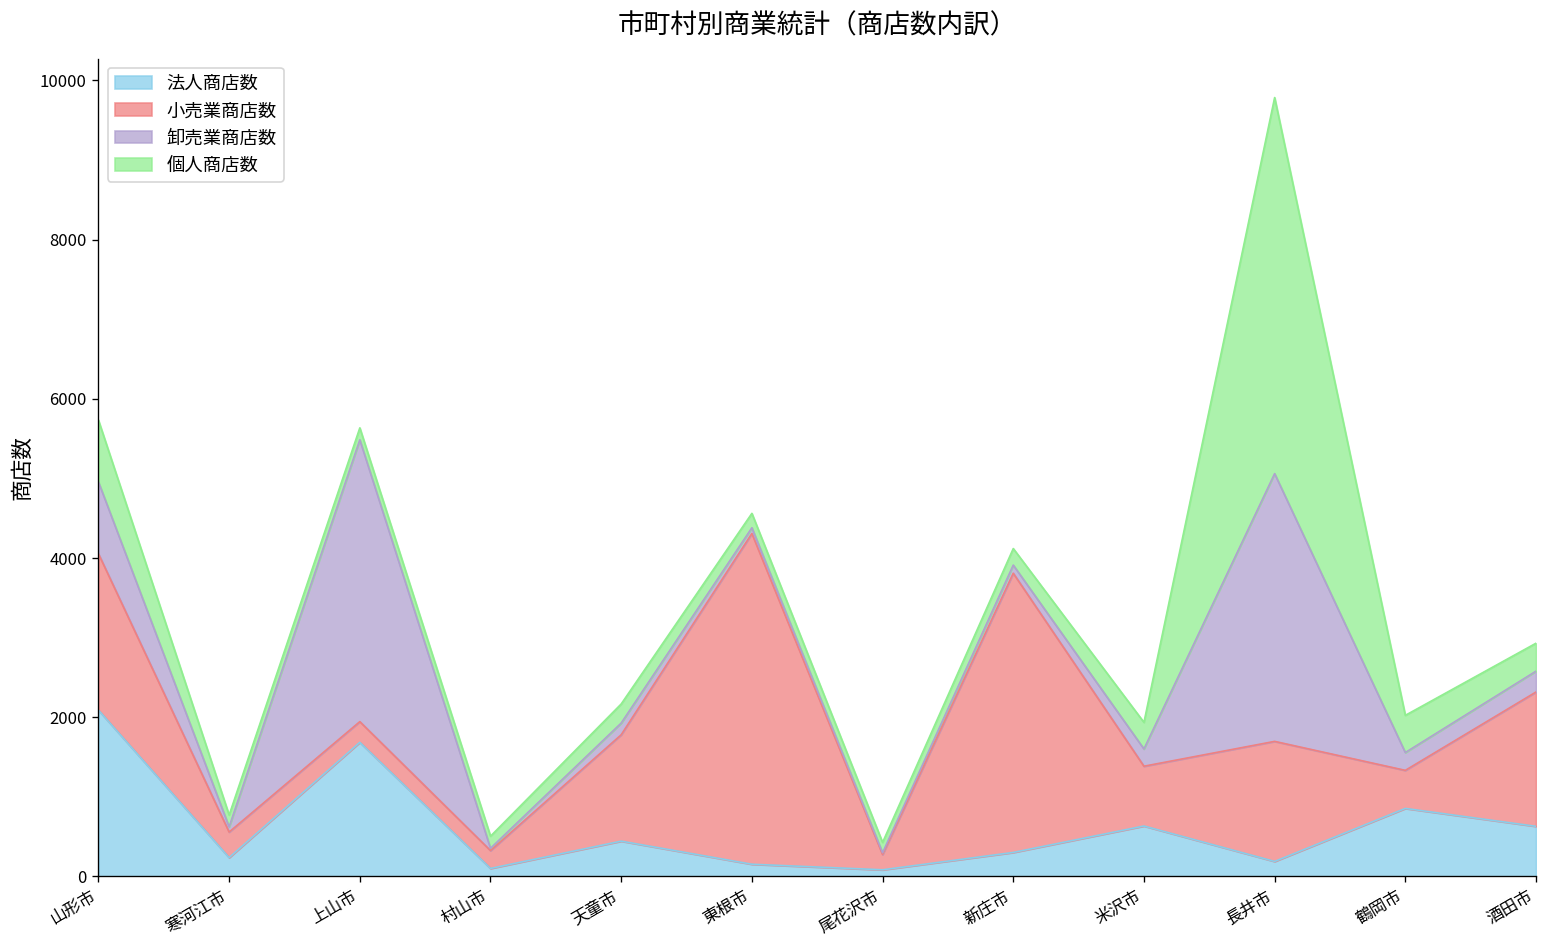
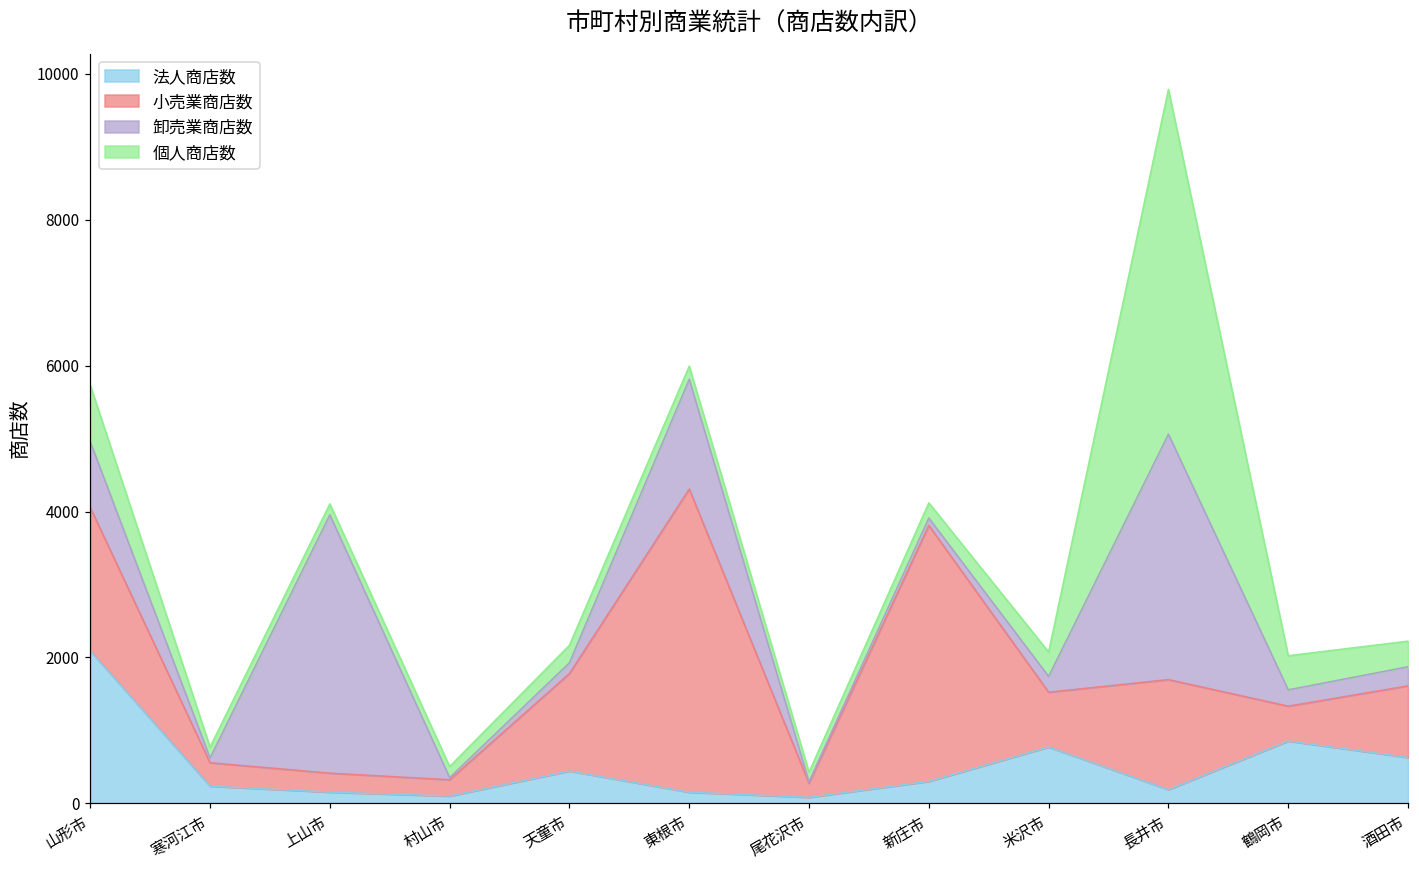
  {
    "法人商店数": {
      "山形市": 2100,
      "寒河江市": 200,
-     "上山市": 1700,
+     "上山市": 200,
      "村山市": 100,
      "天童市": 400,
      "東根市": 200,
      "尾花沢市": 100,
      "新庄市": 300,
-     "米沢市": 600,
+     "米沢市": 800,
      "長井市": 200,
      "鶴岡市": 900,
      "酒田市": 600
    },
    "小売業商店数": {
      "山形市": 2000,
      "寒河江市": 300,
      "上山市": 300,
      "天童市": 1300,
      "東根市": 4200,
      "新庄市": 3500,
      "米沢市": 800,
      "長井市": 1500,
      "鶴岡市": 500,
-     "酒田市": 1700
+     "酒田市": 1000
    },
    "卸売業商店数": {
      "山形市": 900,
      "寒河江市": 100,
      "上山市": 3500,
      "天童市": 100,
-     "東根市": 100,
+     "東根市": 1500,
      "新庄市": 100,
      "米沢市": 200,
      "長井市": 3400,
      "鶴岡市": 200,
      "酒田市": 300
    },
    "個人商店数": {
      "山形市": 800,
      "寒河江市": 100,
      "上山市": 200,
      "村山市": 200,
      "天童市": 200,
      "東根市": 200,
      "尾花沢市": 100,
      "新庄市": 200,
      "米沢市": 300,
      "長井市": 4700,
      "鶴岡市": 500,
      "酒田市": 400
    }
  }
